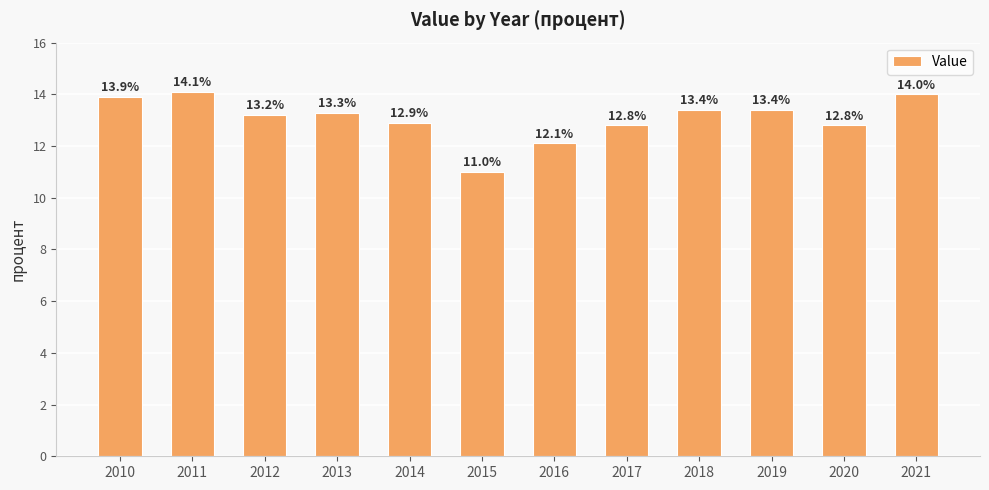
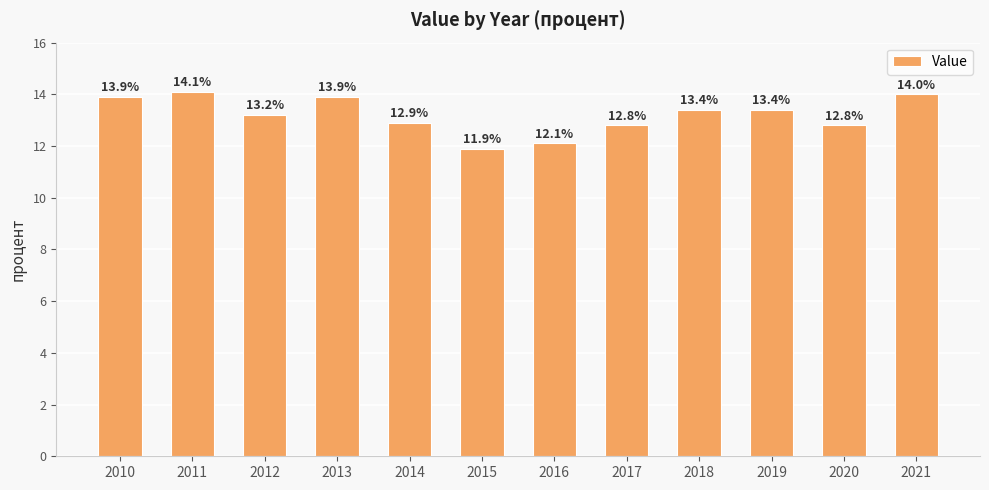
  {
    "2010": "13.9%",
    "2011": "14.1%",
    "2012": "13.2%",
-   "2013": "13.3%",
+   "2013": "13.9%",
    "2014": "12.9%",
-   "2015": "11.0%",
+   "2015": "11.9%",
    "2016": "12.1%",
    "2017": "12.8%",
    "2018": "13.4%",
    "2019": "13.4%",
    "2020": "12.8%",
    "2021": "14.0%"
  }
